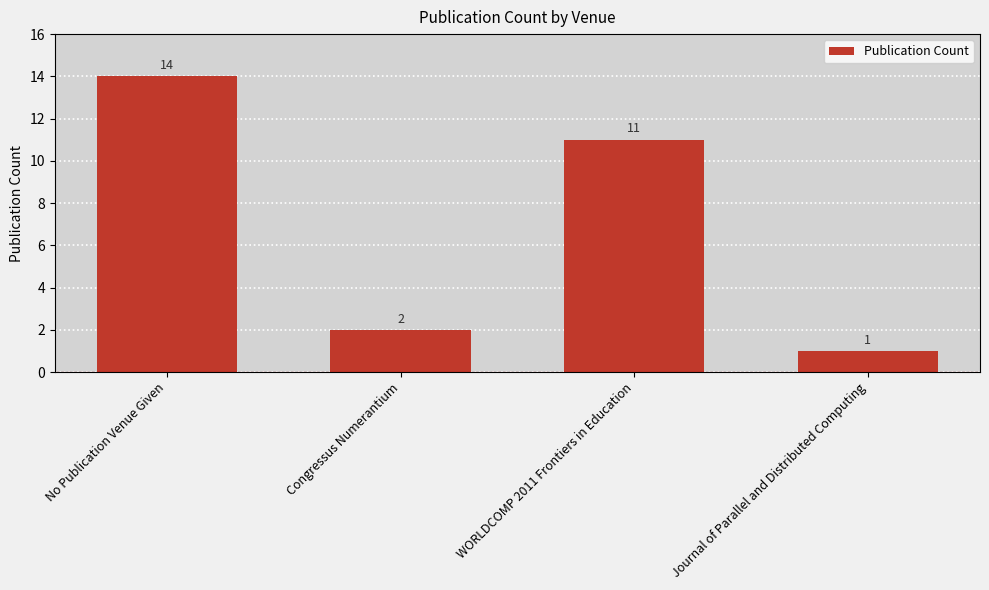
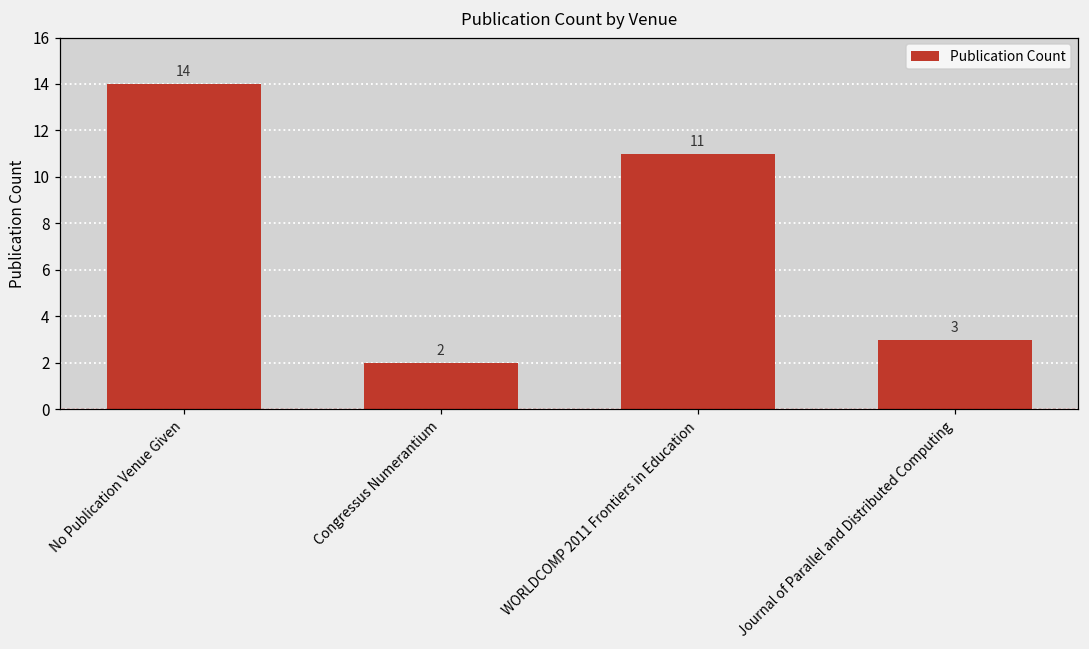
  {
    "No Publication Venue Given": 14,
    "Congressus Numerantium": 2,
    "WORLDCOMP 2011 Frontiers in Education": 11,
-   "Journal of Parallel and Distributed Computing": 1
+   "Journal of Parallel and Distributed Computing": 3
  }
